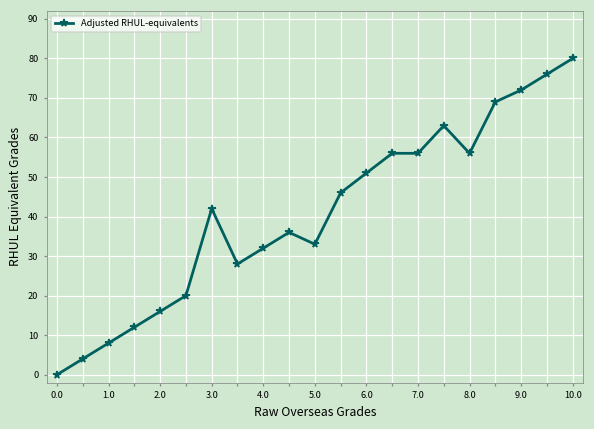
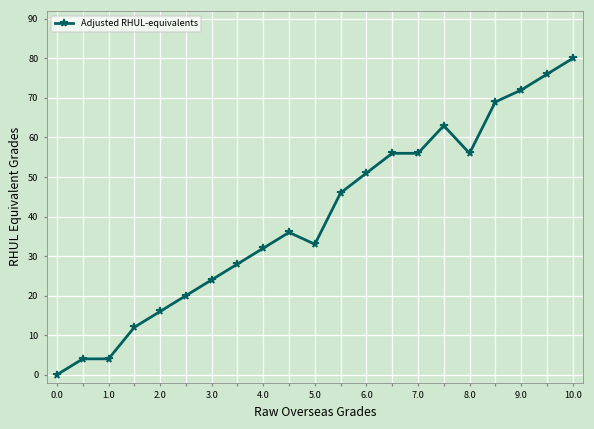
  {
    "0.0": 0,
-   "1.0": 8,
+   "1.0": 4,
    "2.0": 16,
-   "3.0": 42,
+   "3.0": 24,
    "4.0": 32,
    "5.0": 33,
    "6.0": 51,
    "7.0": 56,
    "8.0": 56,
    "9.0": 72,
    "10.0": 80
  }
